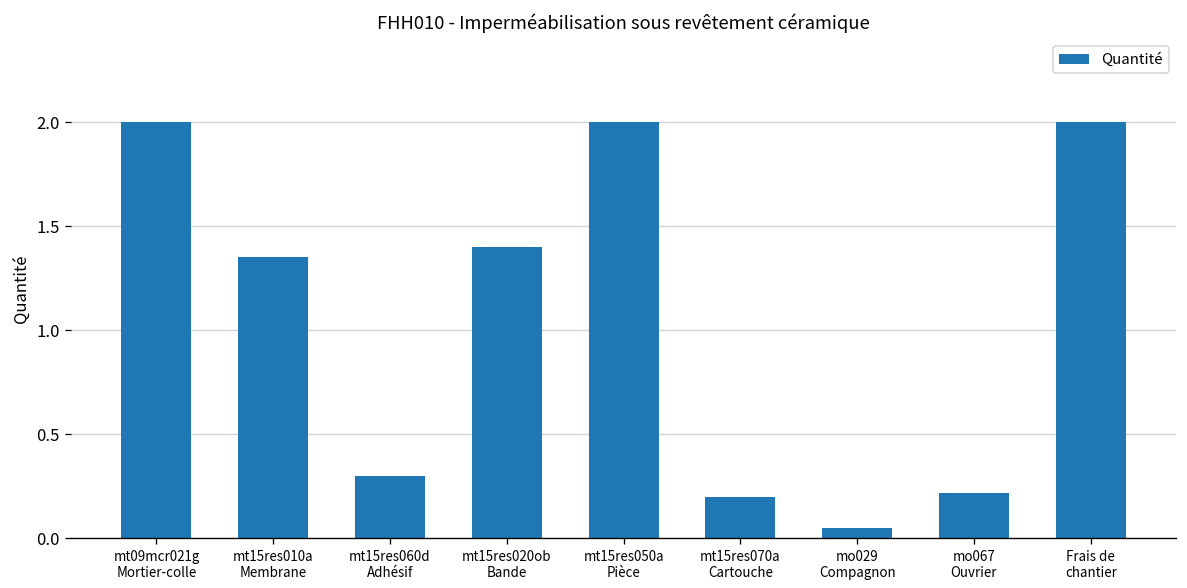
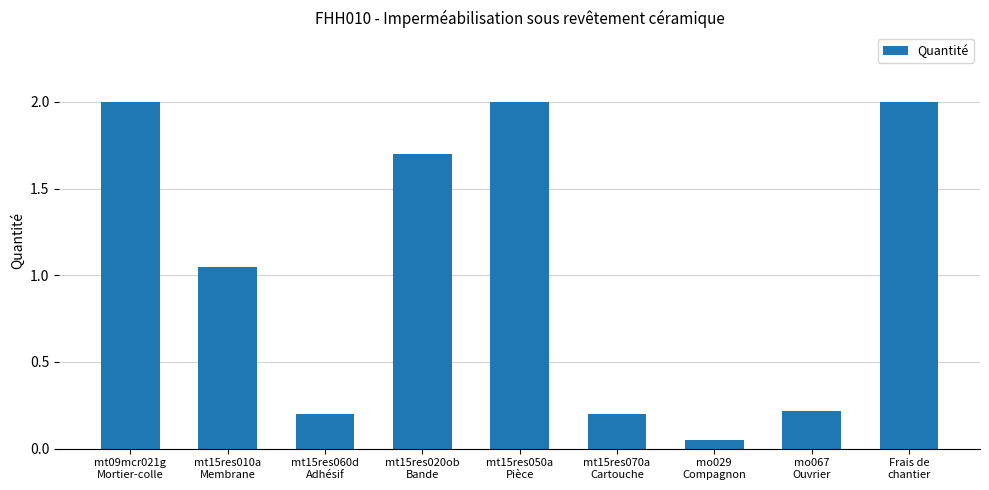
  {
    "mt09mcr021g Mortier-colle": 2.00,
-   "mt15res010a Membrane": 1.35,
-   "mt15res060d Adhésif": 0.3,
-   "mt15res020ob Bande": 1.4,
+   "mt15res010a Membrane": 1.05,
+   "mt15res060d Adhésif": 0.2,
+   "mt15res020ob Bande": 1.7,
    "mt15res050a Pièce": 2.00,
    "mt15res070a Cartouche": 0.20,
    "mo029 Compagnon": 0.05,
    "mo067 Ouvrier": 0.22,
    "Frais de chantier": 2.00
  }
